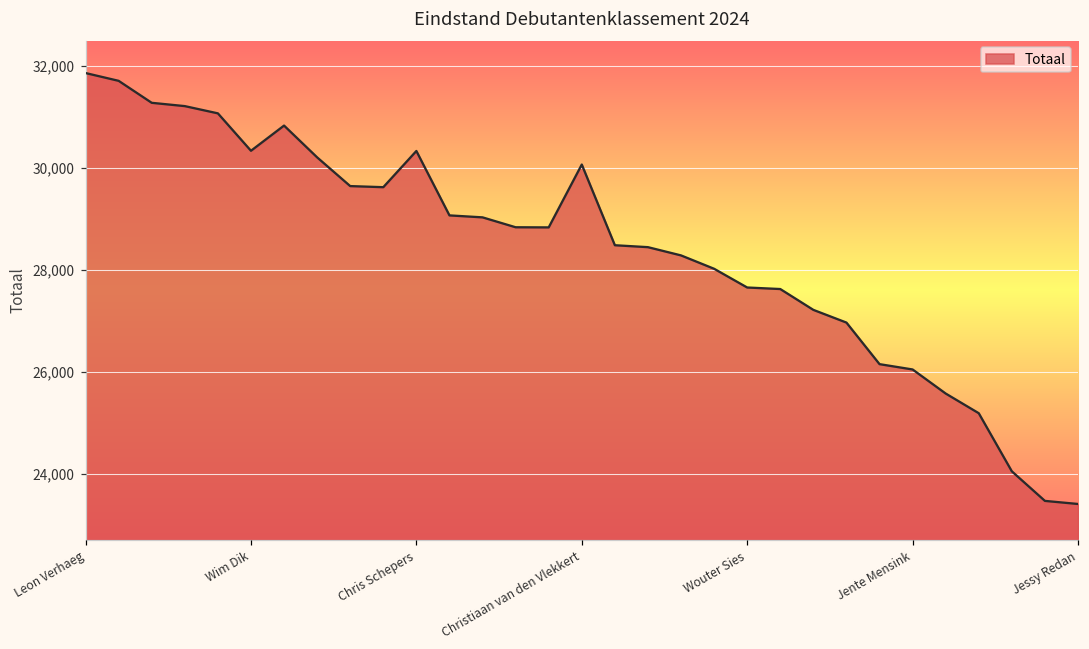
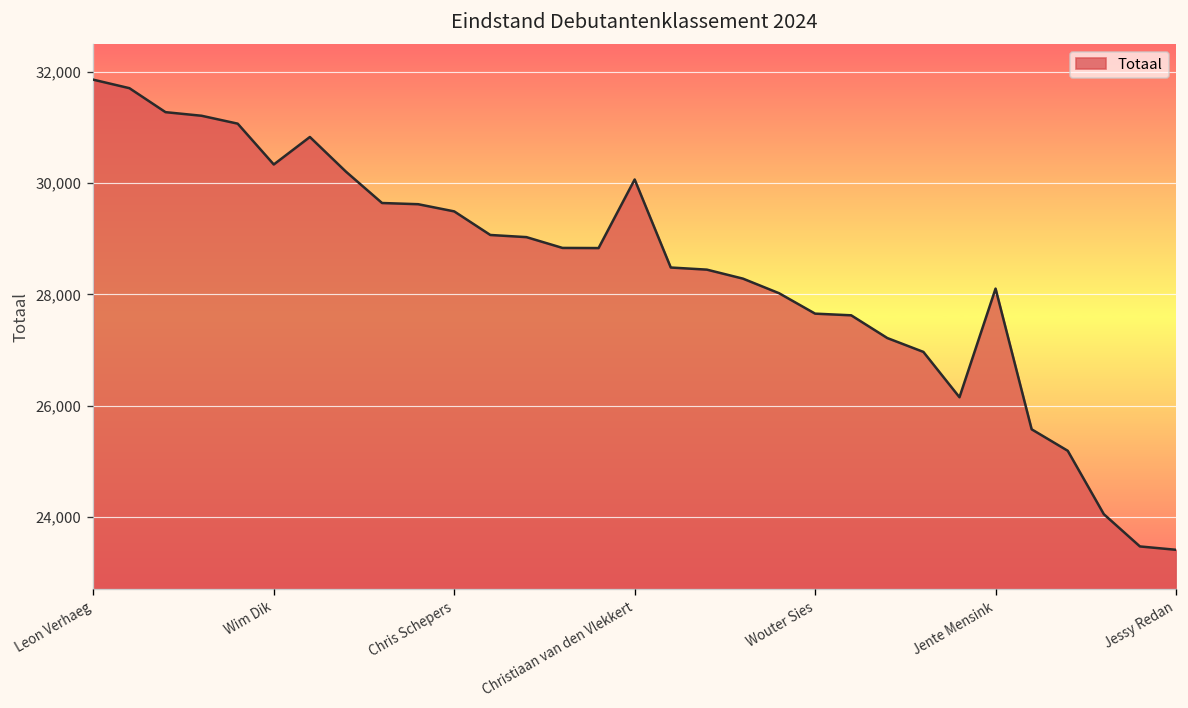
  {
    "Leon Verhaeg": "31,900",
    "Wim Dik": "30,300",
-   "Chris Schepers": "30,300",
+   "Chris Schepers": "29,500",
    "Christiaan van den Vlekkert": "30,100",
    "Wouter Sies": "27,700",
-   "Jente Mensink": "26,000",
+   "Jente Mensink": "28,100",
    "Jessy Redan": "23,400"
  }
